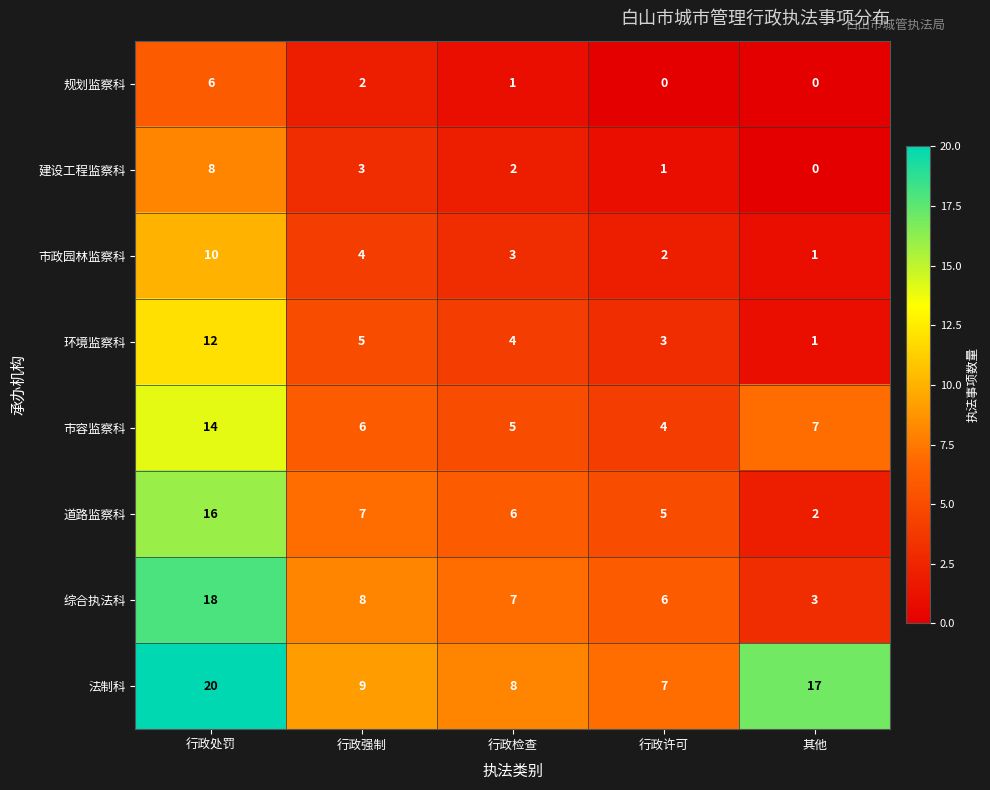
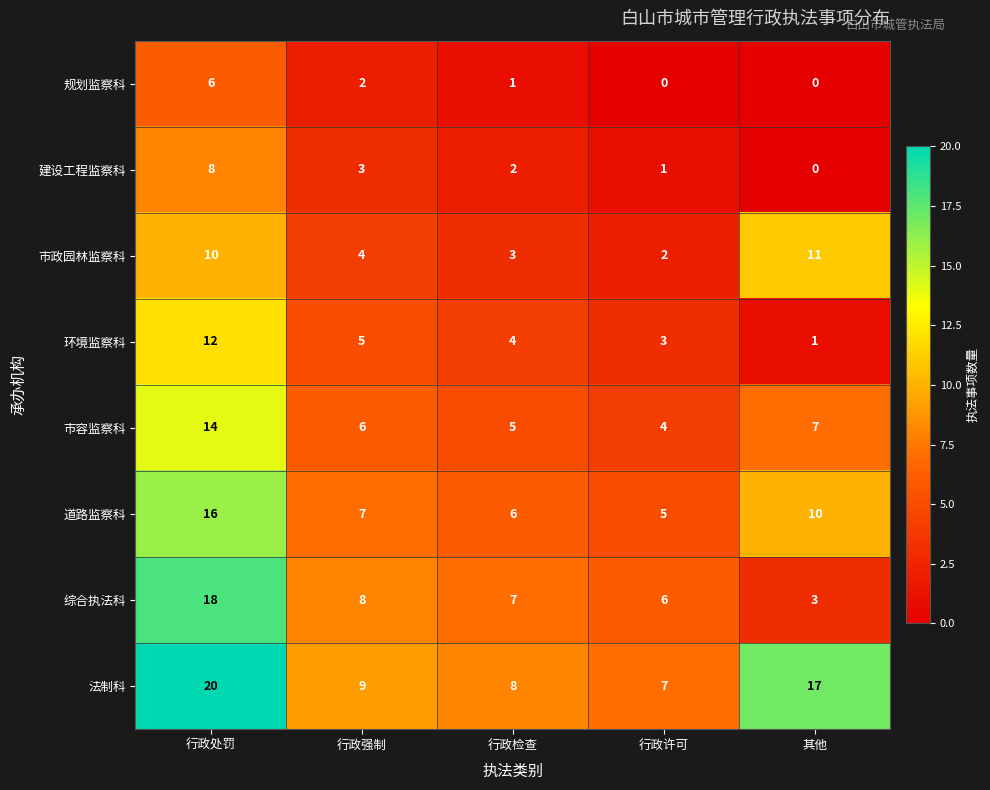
  {
    "规划监察科": {
      "行政处罚": 6,
      "行政强制": 2,
      "行政检查": 1,
      "行政许可": 0,
      "其他": 0
    },
    "建设工程监察科": {
      "行政处罚": 8,
      "行政强制": 3,
      "行政检查": 2,
      "行政许可": 1,
      "其他": 0
    },
    "市政园林监察科": {
      "行政处罚": 10,
      "行政强制": 4,
      "行政检查": 3,
      "行政许可": 2,
-     "其他": 1
+     "其他": 11
    },
    "环境监察科": {
      "行政处罚": 12,
      "行政强制": 5,
      "行政检查": 4,
      "行政许可": 3,
      "其他": 1
    },
    "市容监察科": {
      "行政处罚": 14,
      "行政强制": 6,
      "行政检查": 5,
      "行政许可": 4,
      "其他": 7
    },
    "道路监察科": {
      "行政处罚": 16,
      "行政强制": 7,
      "行政检查": 6,
      "行政许可": 5,
-     "其他": 2
+     "其他": 10
    },
    "综合执法科": {
      "行政处罚": 18,
      "行政强制": 8,
      "行政检查": 7,
      "行政许可": 6,
      "其他": 3
    },
    "法制科": {
      "行政处罚": 20,
      "行政强制": 9,
      "行政检查": 8,
      "行政许可": 7,
      "其他": 17
    }
  }
